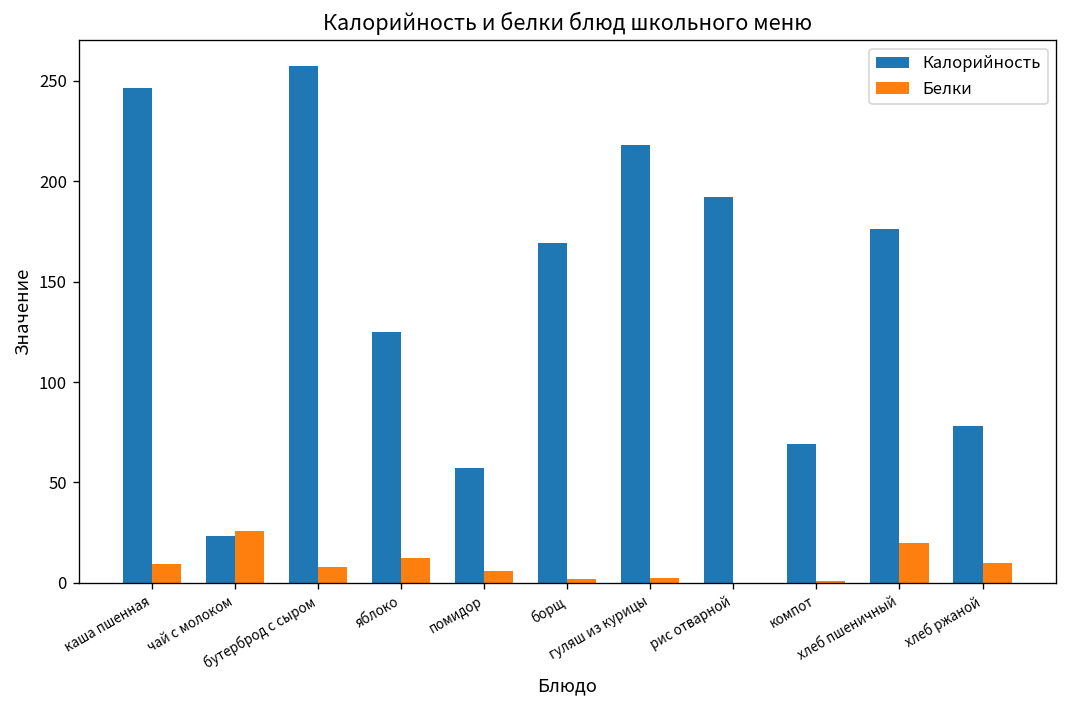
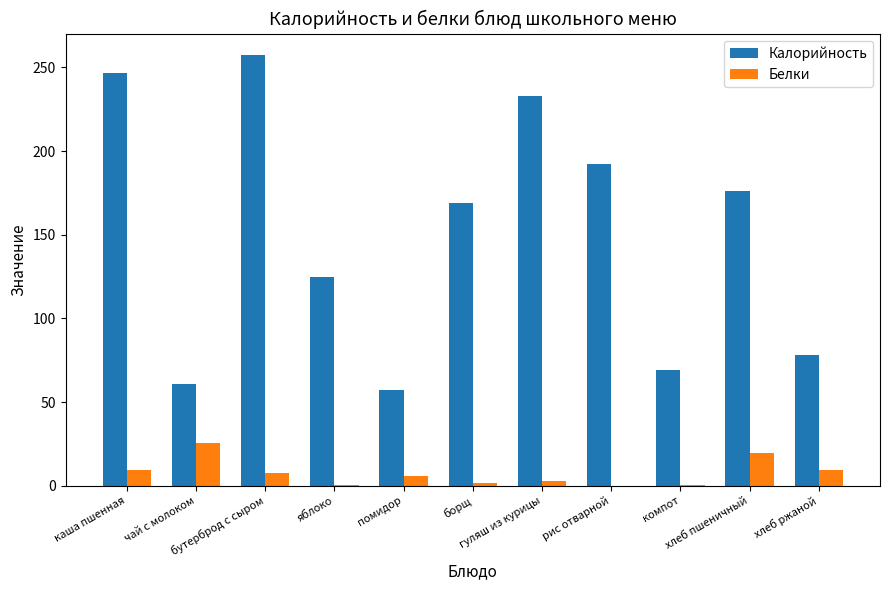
  {
    "Калорийность": {
      "каша пшенная": 247,
-     "чай с молоком": 23,
+     "чай с молоком": 61,
      "бутерброд с сыром": 257,
      "яблоко": 125,
      "помидор": 57,
      "борщ": 169,
-     "гуляш из курицы": 218,
+     "гуляш из курицы": 233,
      "рис отварной": 192,
      "компот": 69,
      "хлеб пшеничный": 176,
      "хлеб ржаной": 78
    },
    "Белки": {
      "каша пшенная": 9,
      "чай с молоком": 26,
      "бутерброд с сыром": 8,
-     "яблоко": 12,
+     "яблоко": 0,
      "помидор": 6,
      "борщ": 2,
      "гуляш из курицы": 3,
      "рис отварной": 0,
      "хлеб пшеничный": 20,
      "хлеб ржаной": 10
    }
  }
